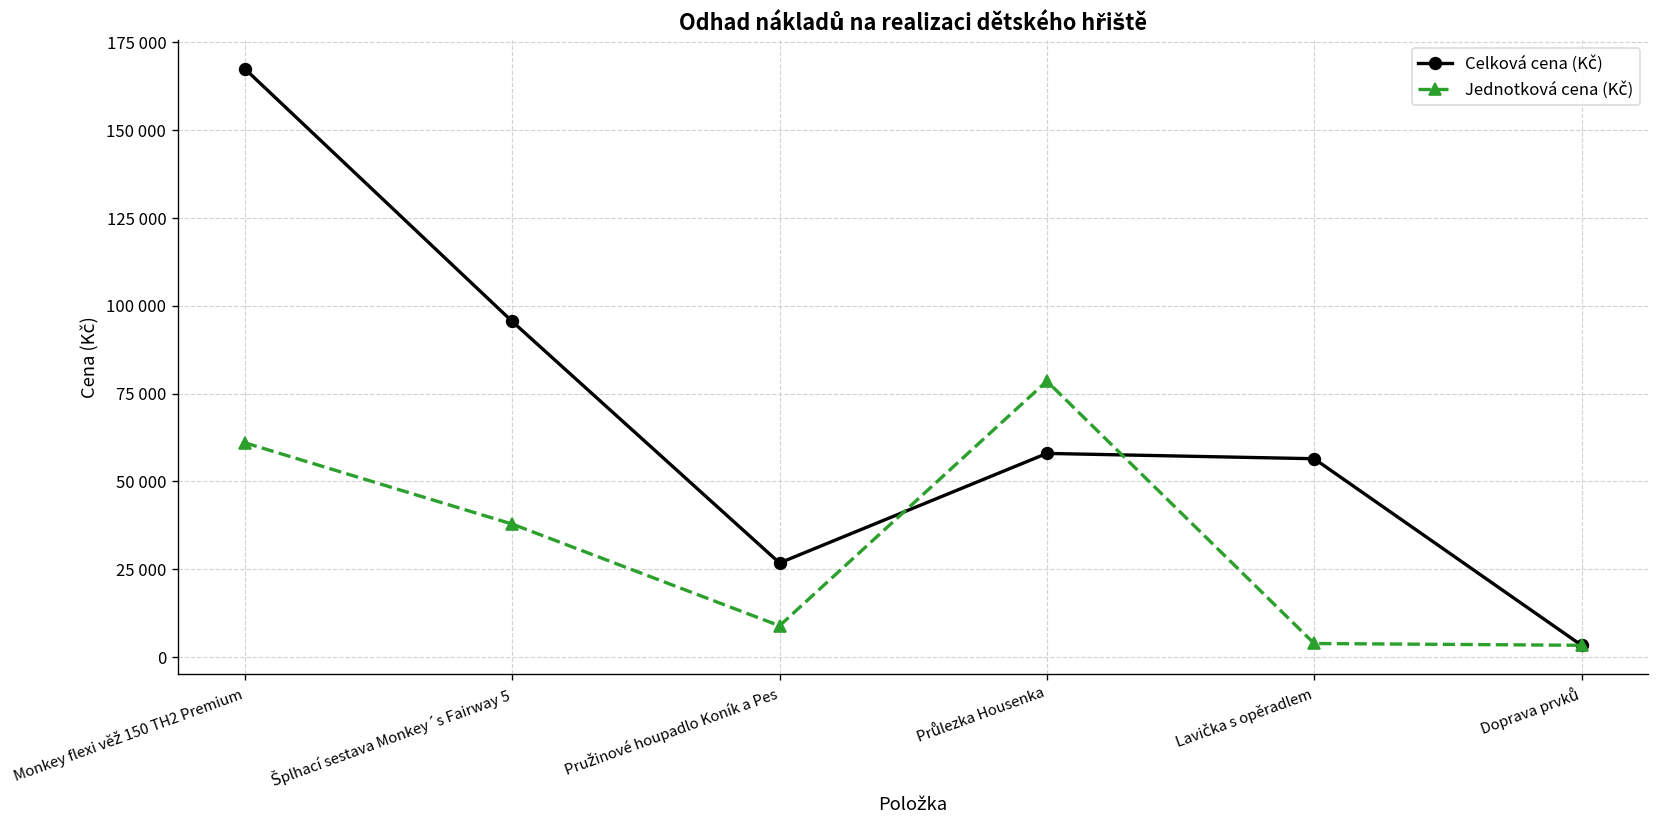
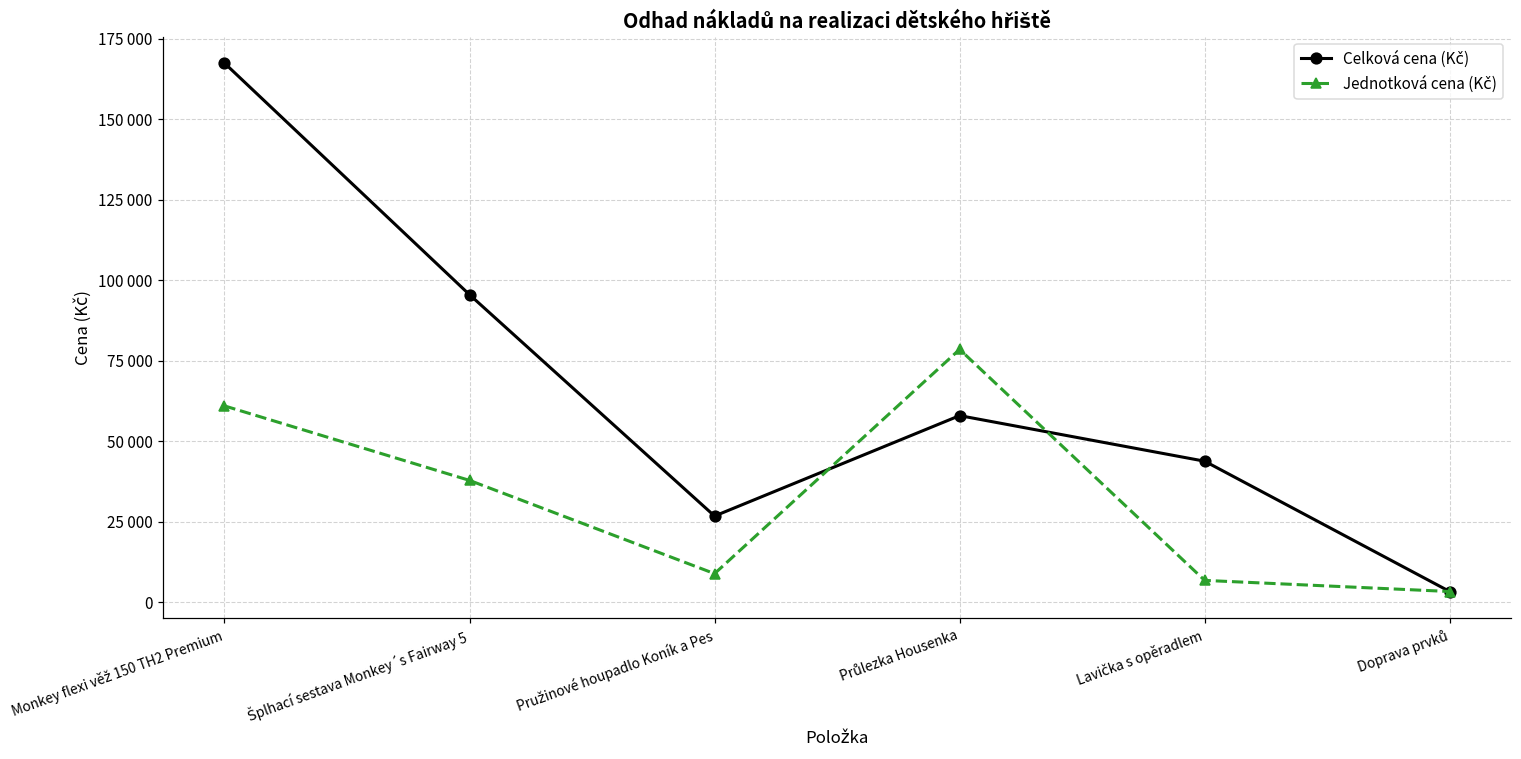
  {
    "Celková cena (Kč)": {
      "Monkey flexi věž 150 TH2 Premium": 167000,
      "Šplhací sestava Monkey´s Fairway 5": 96000,
      "Pružinové houpadlo Koník a Pes": 27000,
      "Průlezka Housenka": 58000,
-     "Lavička s opěradlem": 56000
+     "Lavička s opěradlem": 44000
    },
    "Jednotková cena (Kč)": {
      "Monkey flexi věž 150 TH2 Premium": 61000,
      "Šplhací sestava Monkey´s Fairway 5": 38000,
      "Pružinové houpadlo Koník a Pes": 9000,
      "Průlezka Housenka": 79000,
-     "Lavička s opěradlem": 4000
+     "Lavička s opěradlem": 7000
    }
  }
